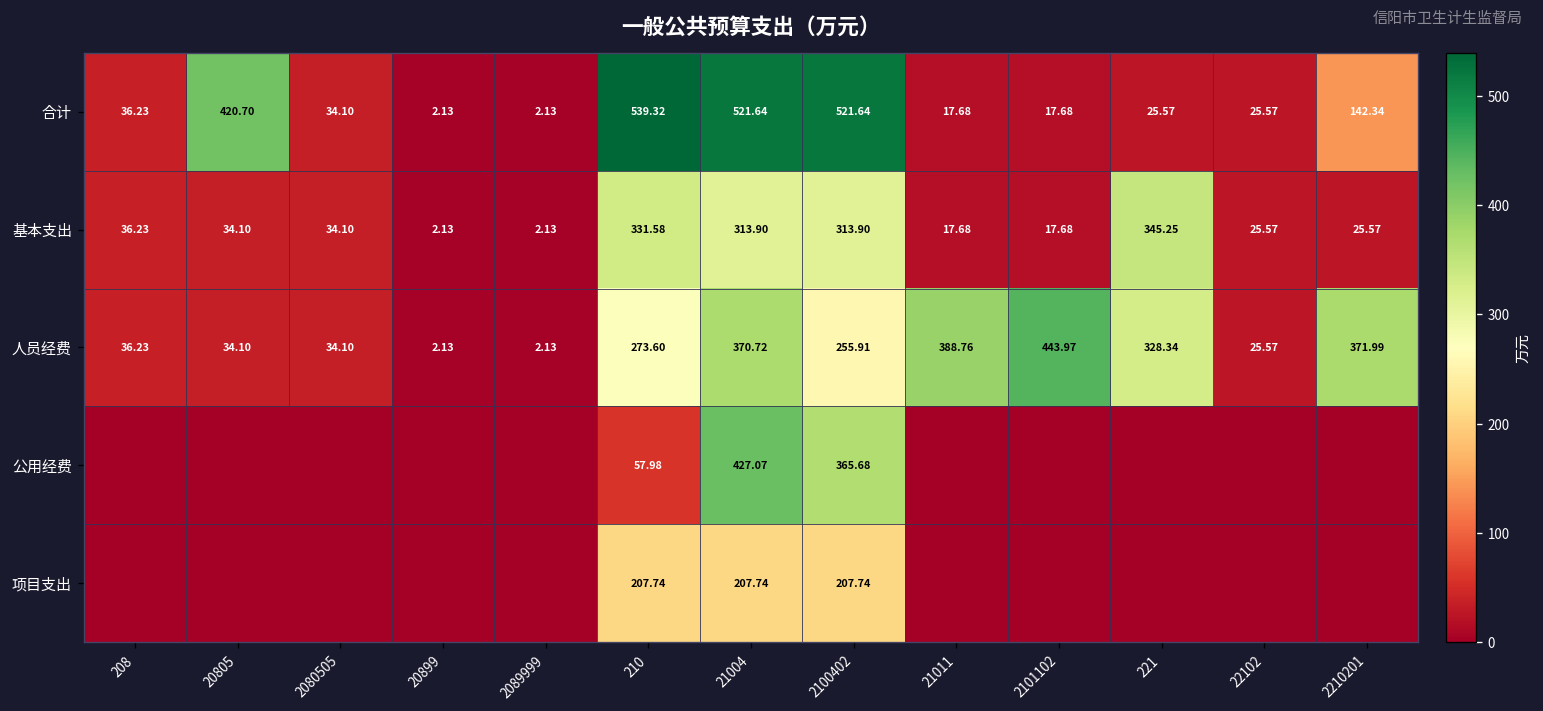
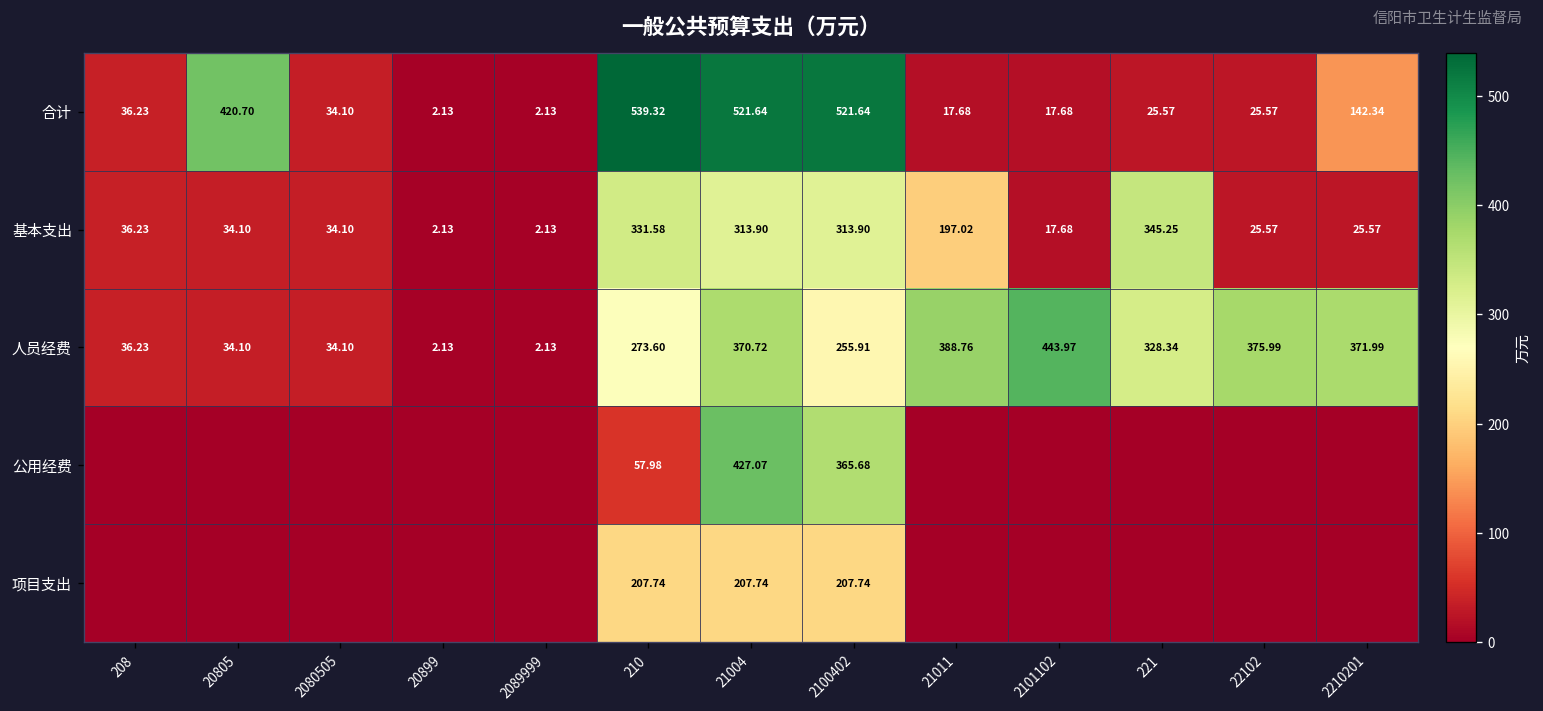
  {
    "合计": {
      "208": 36.23,
      "20805": 420.70,
      "2080505": 34.10,
      "20899": 2.13,
      "2089999": 2.13,
      "210": 539.32,
      "21004": 521.64,
      "2100402": 521.64,
      "21011": 17.68,
      "2101102": 17.68,
      "221": 25.57,
      "22102": 25.57,
      "2210201": 142.34
    },
    "基本支出": {
      "208": 36.23,
      "20805": 34.10,
      "2080505": 34.10,
      "20899": 2.13,
      "2089999": 2.13,
      "210": 331.58,
      "21004": 313.90,
      "2100402": 313.90,
-     "21011": 17.68,
+     "21011": 197.02,
      "2101102": 17.68,
      "221": 345.25,
      "22102": 25.57,
      "2210201": 25.57
    },
    "人员经费": {
      "208": 36.23,
      "20805": 34.10,
      "2080505": 34.10,
      "20899": 2.13,
      "2089999": 2.13,
      "210": 273.60,
      "21004": 370.72,
      "2100402": 255.91,
      "21011": 388.76,
      "2101102": 443.97,
      "221": 328.34,
-     "22102": 25.57,
+     "22102": 375.99,
      "2210201": 371.99
    },
    "公用经费": {
      "210": 57.98,
      "21004": 427.07,
      "2100402": 365.68
    },
    "项目支出": {
      "210": 207.74,
      "21004": 207.74,
      "2100402": 207.74
    }
  }
